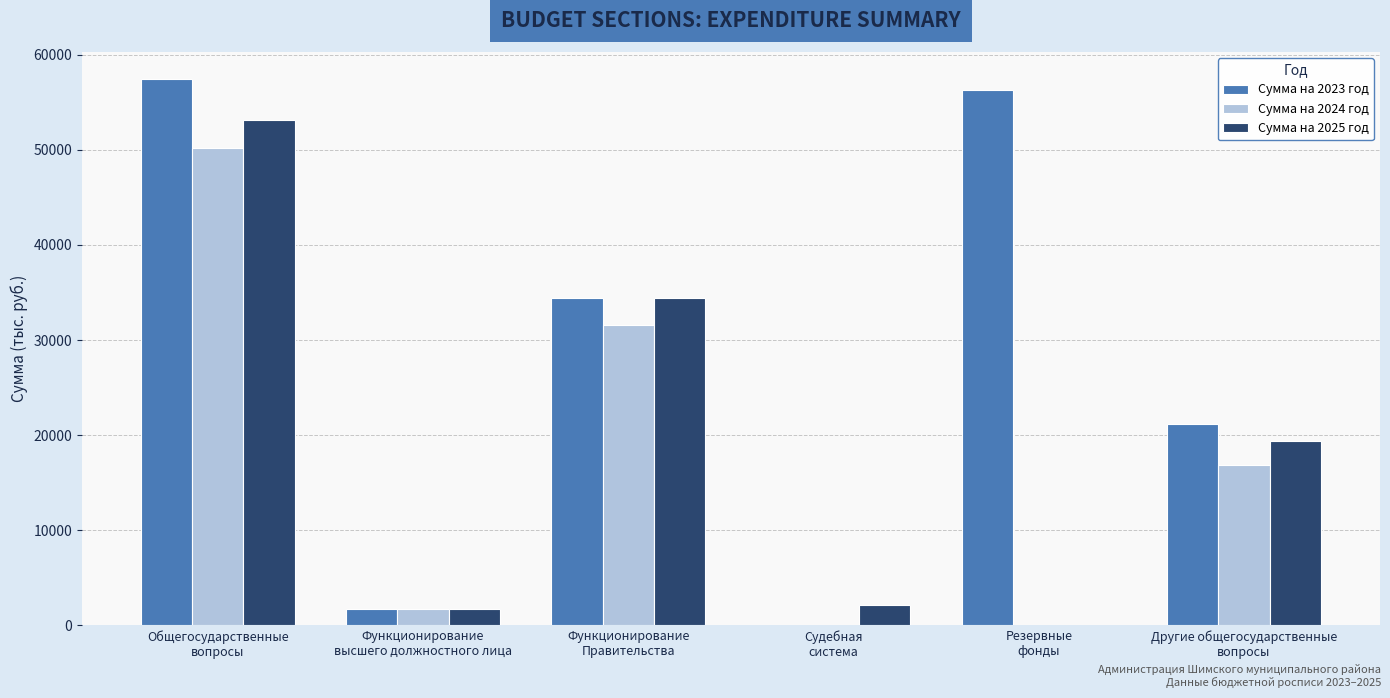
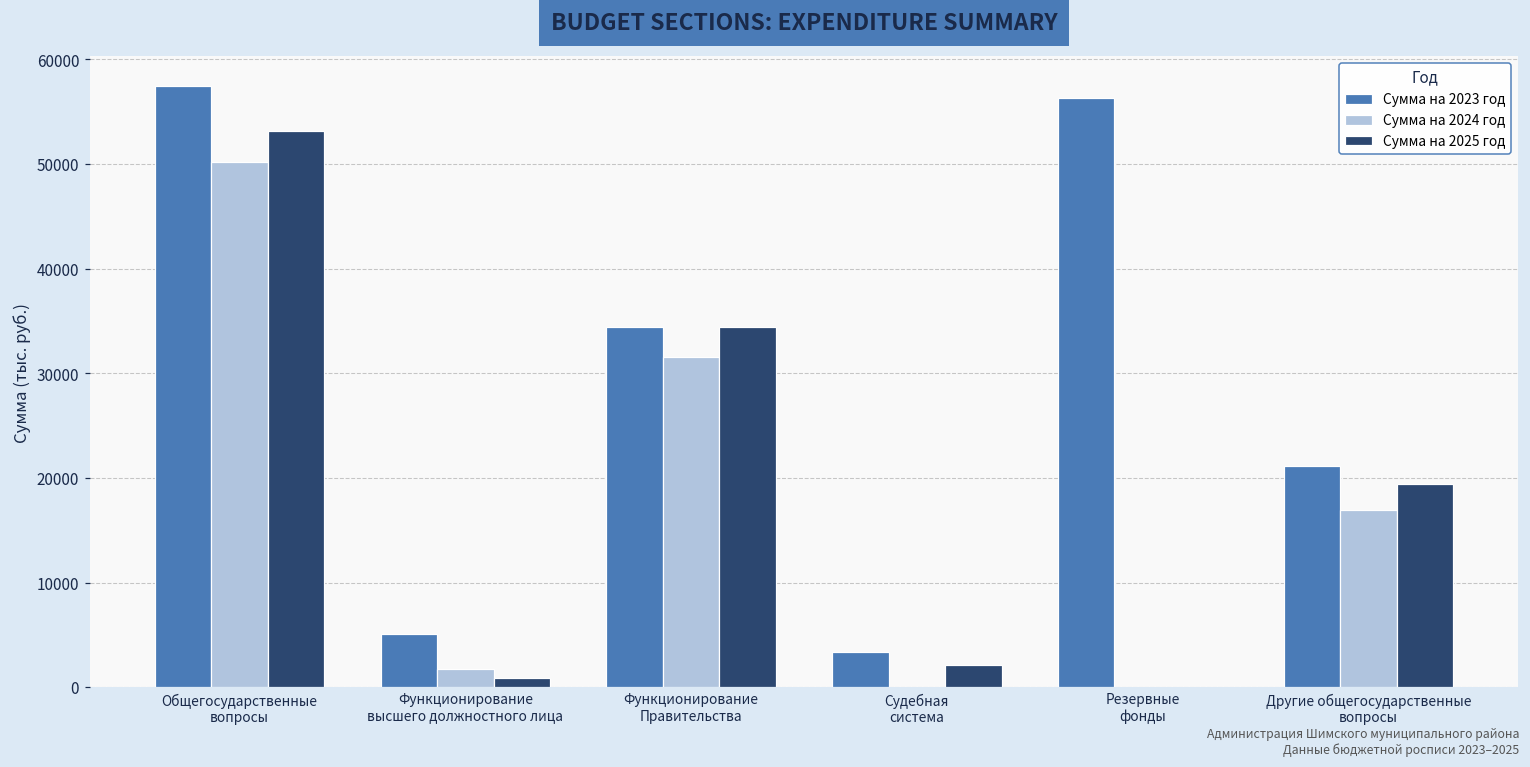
  {
    "Сумма на 2023 год": {
      "Общегосударственные вопросы": 57000,
-     "Функционирование высшего должностного лица": 2000,
+     "Функционирование высшего должностного лица": 5000,
      "Функционирование Правительства": 34000,
-     "Судебная система": 0,
+     "Судебная система": 3000,
      "Резервные фонды": 56000,
      "Другие общегосударственные вопросы": 21000
    },
    "Сумма на 2024 год": {
      "Общегосударственные вопросы": 50000,
      "Функционирование высшего должностного лица": 2000,
      "Функционирование Правительства": 32000,
      "Резервные фонды": 0,
      "Другие общегосударственные вопросы": 17000
    },
    "Сумма на 2025 год": {
      "Общегосударственные вопросы": 53000,
-     "Функционирование высшего должностного лица": 2000,
+     "Функционирование высшего должностного лица": 1000,
      "Функционирование Правительства": 34000,
      "Судебная система": 2000,
      "Резервные фонды": 0,
      "Другие общегосударственные вопросы": 19000
    }
  }
